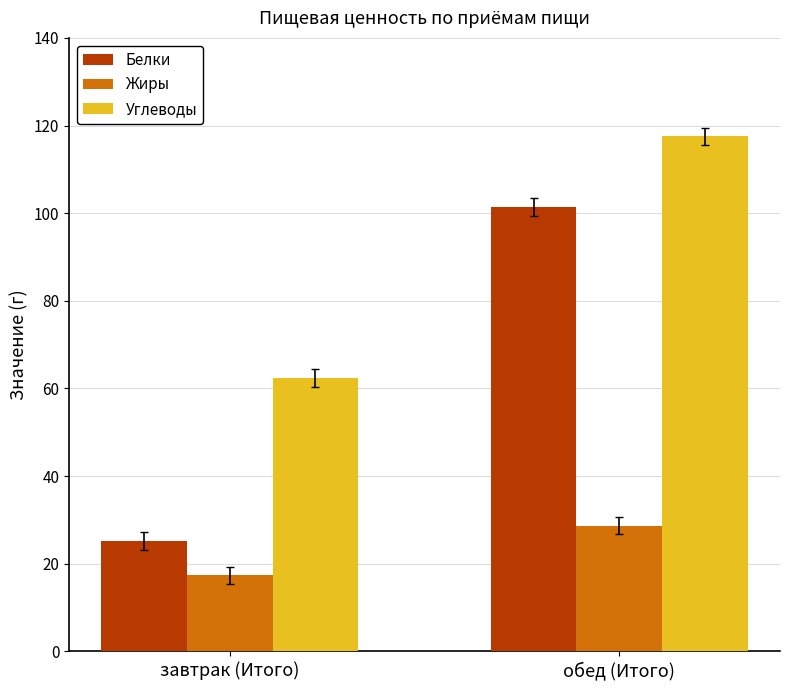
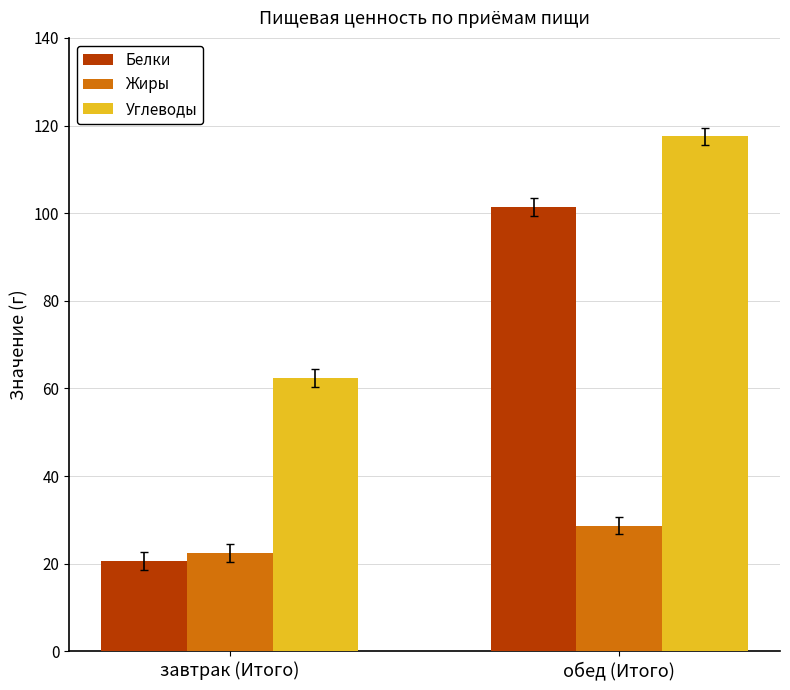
  {
    "Белки": {
-     "завтрак (Итого)": 25,
+     "завтрак (Итого)": 21,
      "обед (Итого)": 101
    },
    "Жиры": {
-     "завтрак (Итого)": 17,
+     "завтрак (Итого)": 22,
      "обед (Итого)": 29
    },
    "Углеводы": {
      "завтрак (Итого)": 62,
      "обед (Итого)": 118
    }
  }
